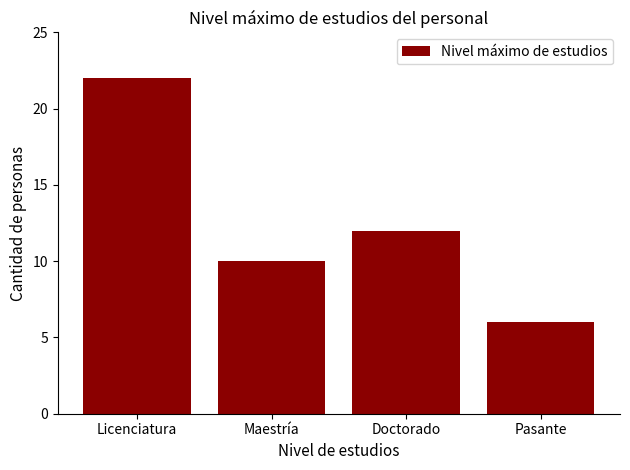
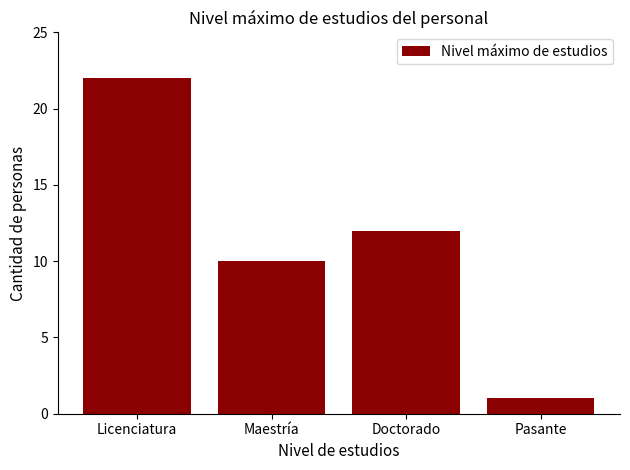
  {
    "Licenciatura": 22,
    "Maestría": 10,
    "Doctorado": 12,
-   "Pasante": 6
+   "Pasante": 1
  }
